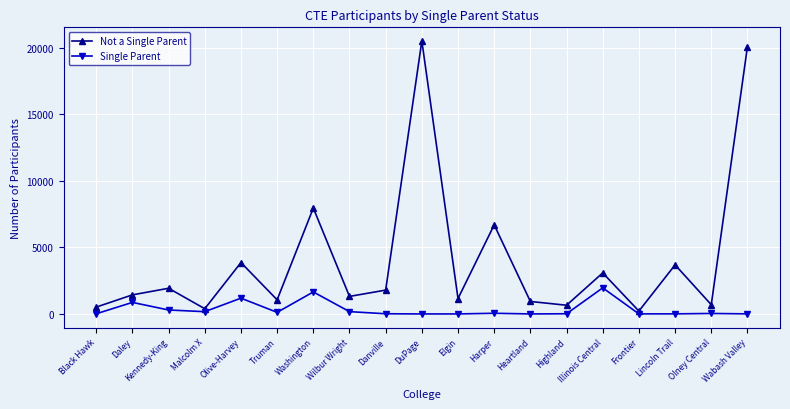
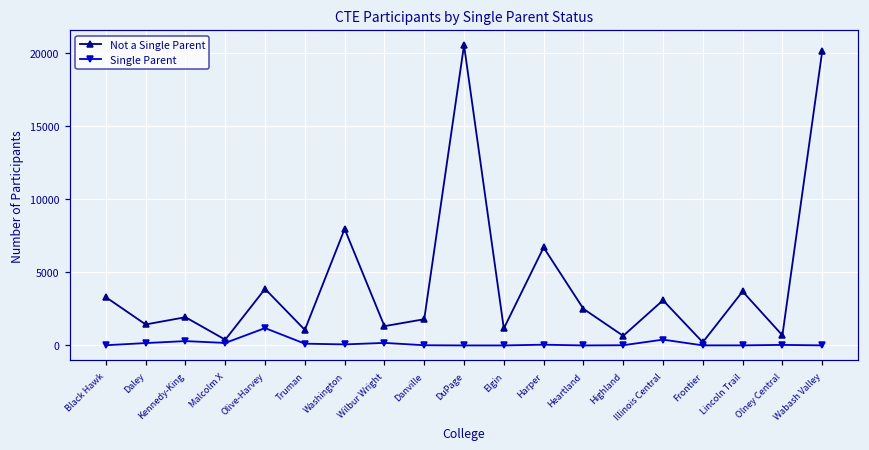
  {
    "Not a Single Parent": {
-     "Black Hawk": 500,
+     "Black Hawk": 3300,
      "Daley": 1400,
      "Kennedy-King": 1900,
      "Malcolm X": 400,
      "Olive-Harvey": 3900,
      "Truman": 1100,
      "Washington": 8000,
      "Wilbur Wright": 1300,
      "Danville": 1800,
      "DuPage": 20500,
      "Elgin": 1200,
      "Harper": 6700,
-     "Heartland": 900,
+     "Heartland": 2500,
      "Highland": 700,
      "Illinois Central": 3100,
      "Frontier": 200,
      "Lincoln Trail": 3700,
      "Olney Central": 700,
      "Wabash Valley": 20100
    },
    "Single Parent": {
      "Black Hawk": 0,
-     "Daley": 900,
+     "Daley": 200,
      "Kennedy-King": 300,
      "Malcolm X": 200,
      "Olive-Harvey": 1200,
      "Truman": 100,
-     "Washington": 1700,
+     "Washington": 100,
      "Wilbur Wright": 200,
      "Danville": 0,
      "DuPage": 0,
      "Elgin": 0,
      "Harper": 100,
      "Heartland": 0,
      "Highland": 0,
-     "Illinois Central": 2000,
+     "Illinois Central": 400,
      "Frontier": 0,
      "Lincoln Trail": 0,
      "Olney Central": 0,
      "Wabash Valley": 0
    }
  }
